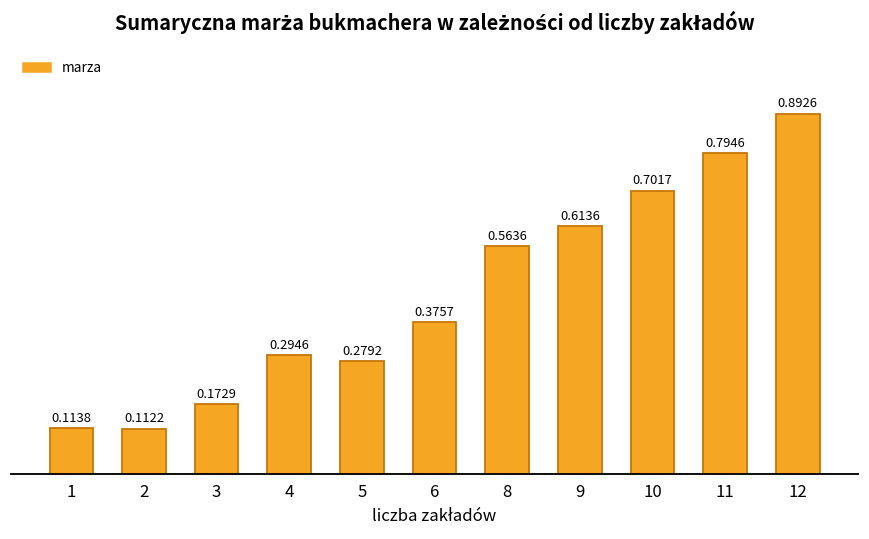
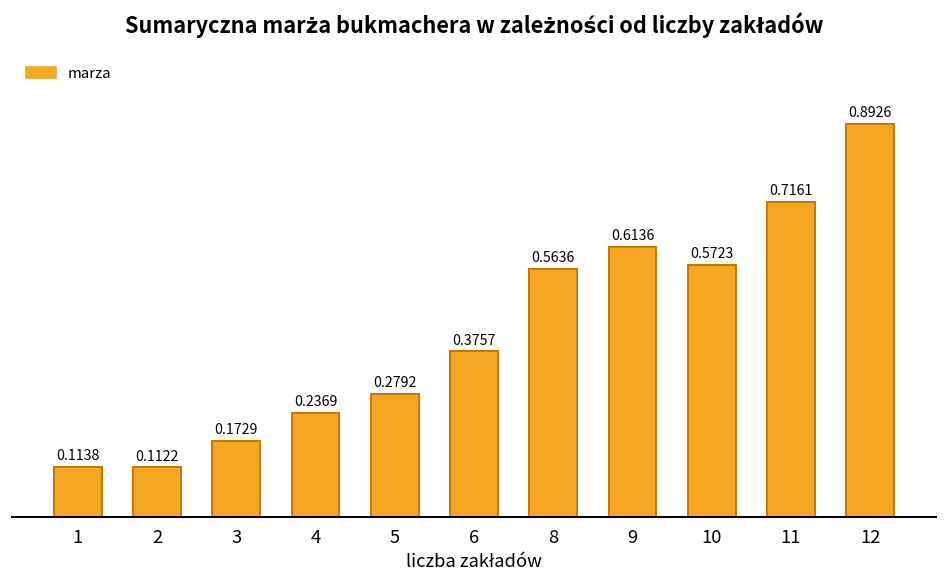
  {
    "1": 0.1138,
    "2": 0.1122,
    "3": 0.1729,
-   "4": 0.2946,
+   "4": 0.2369,
    "5": 0.2792,
    "6": 0.3757,
    "8": 0.5636,
    "9": 0.6136,
-   "10": 0.7017,
-   "11": 0.7946,
+   "10": 0.5723,
+   "11": 0.7161,
    "12": 0.8926
  }
